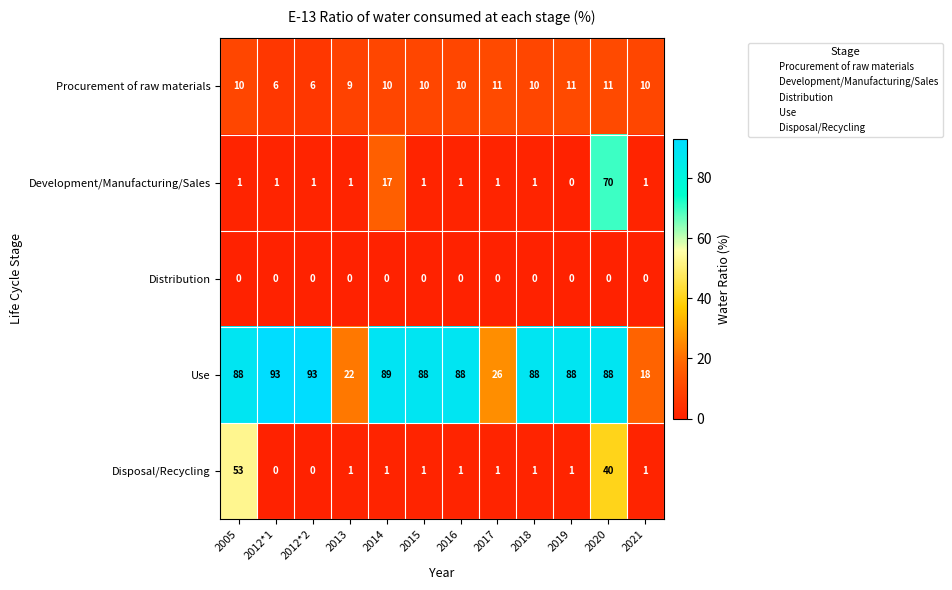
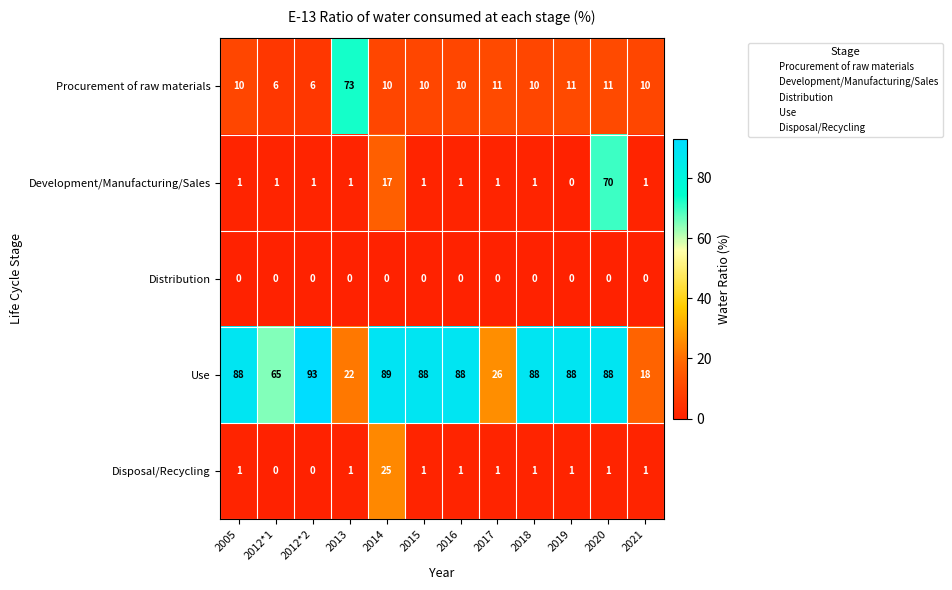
  {
    "Procurement of raw materials": {
      "2005": 10,
      "2012*1": 6,
      "2012*2": 6,
-     "2013": 9,
+     "2013": 73,
      "2014": 10,
      "2015": 10,
      "2016": 10,
      "2017": 11,
      "2018": 10,
      "2019": 11,
      "2020": 11,
      "2021": 10
    },
    "Development/Manufacturing/Sales": {
      "2005": 1,
      "2012*1": 1,
      "2012*2": 1,
      "2013": 1,
      "2014": 17,
      "2015": 1,
      "2016": 1,
      "2017": 1,
      "2018": 1,
      "2019": 0,
      "2020": 70,
      "2021": 1
    },
    "Distribution": {
      "2005": 0,
      "2012*1": 0,
      "2012*2": 0,
      "2013": 0,
      "2014": 0,
      "2015": 0,
      "2016": 0,
      "2017": 0,
      "2018": 0,
      "2019": 0,
      "2020": 0,
      "2021": 0
    },
    "Use": {
      "2005": 88,
-     "2012*1": 93,
+     "2012*1": 65,
      "2012*2": 93,
      "2013": 22,
      "2014": 89,
      "2015": 88,
      "2016": 88,
      "2017": 26,
      "2018": 88,
      "2019": 88,
      "2020": 88,
      "2021": 18
    },
    "Disposal/Recycling": {
-     "2005": 53,
+     "2005": 1,
      "2012*1": 0,
      "2012*2": 0,
      "2013": 1,
-     "2014": 1,
+     "2014": 25,
      "2015": 1,
      "2016": 1,
      "2017": 1,
      "2018": 1,
      "2019": 1,
-     "2020": 40,
+     "2020": 1,
      "2021": 1
    }
  }
